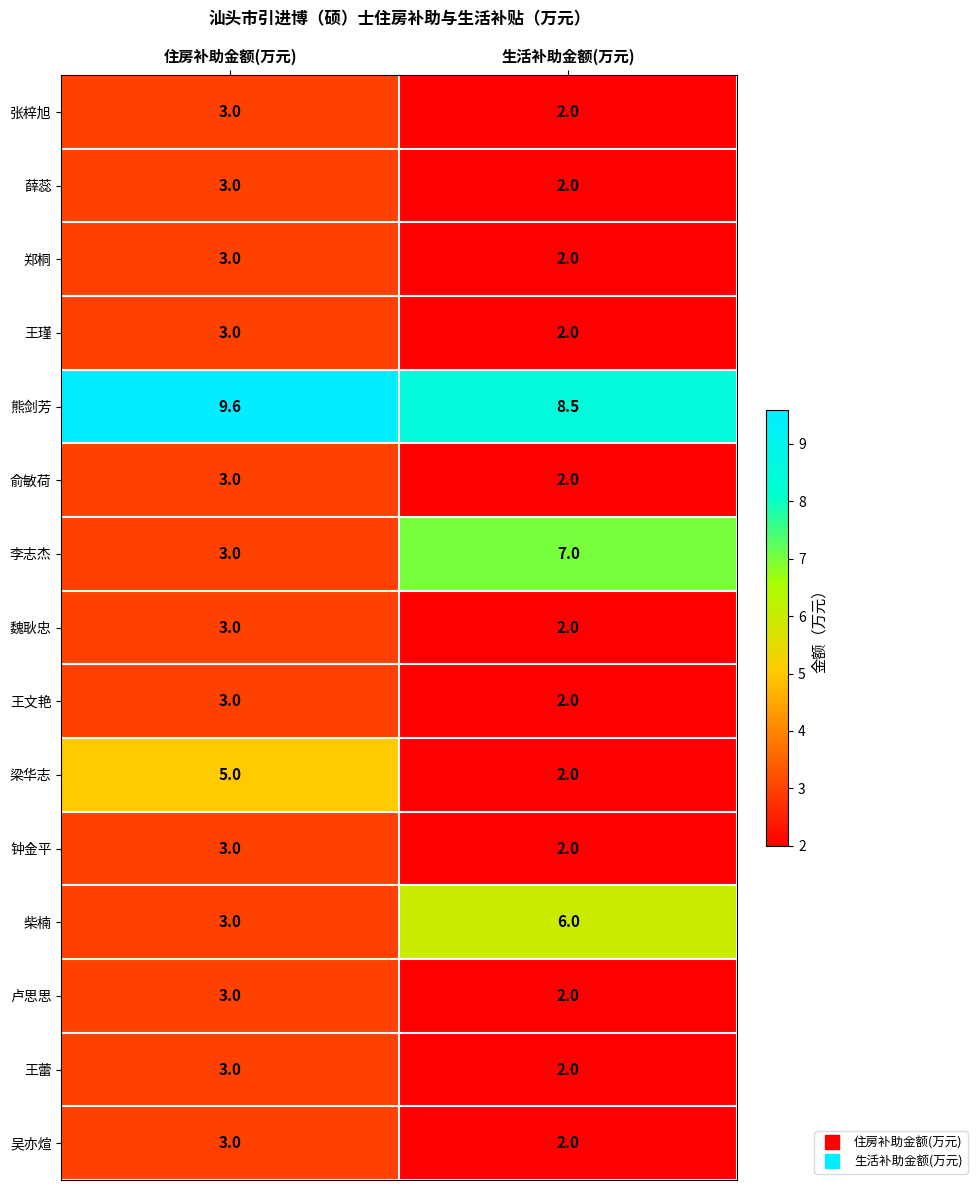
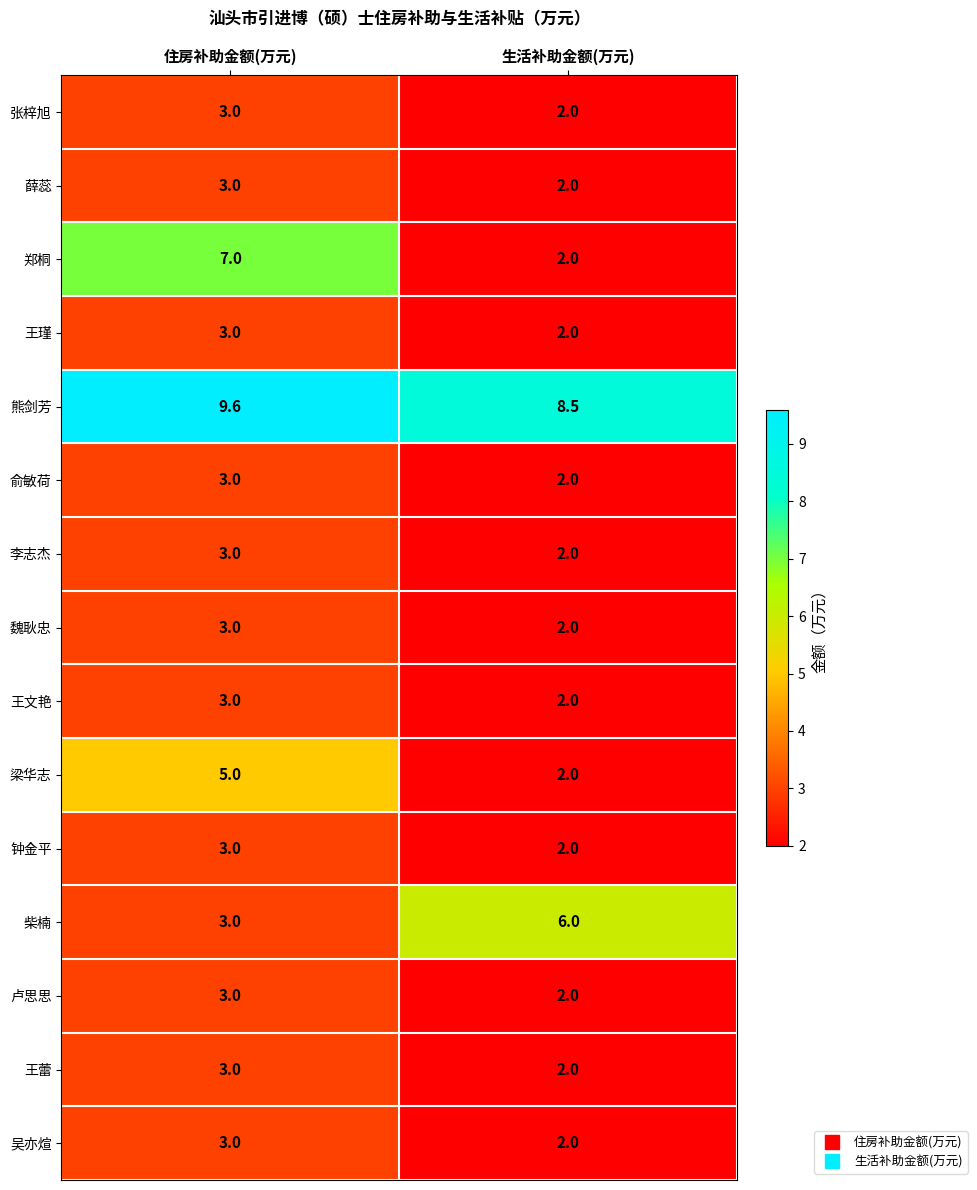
  {
    "张梓旭": {
      "住房补助金额(万元)": 3.0,
      "生活补助金额(万元)": 2.0
    },
    "薛蕊": {
      "住房补助金额(万元)": 3.0,
      "生活补助金额(万元)": 2.0
    },
    "郑桐": {
-     "住房补助金额(万元)": 3.0,
+     "住房补助金额(万元)": 7.0,
      "生活补助金额(万元)": 2.0
    },
    "王瑾": {
      "住房补助金额(万元)": 3.0,
      "生活补助金额(万元)": 2.0
    },
    "熊剑芳": {
      "住房补助金额(万元)": 9.6,
      "生活补助金额(万元)": 8.5
    },
    "俞敏荷": {
      "住房补助金额(万元)": 3.0,
      "生活补助金额(万元)": 2.0
    },
    "李志杰": {
      "住房补助金额(万元)": 3.0,
-     "生活补助金额(万元)": 7.0
+     "生活补助金额(万元)": 2.0
    },
    "魏耿忠": {
      "住房补助金额(万元)": 3.0,
      "生活补助金额(万元)": 2.0
    },
    "王文艳": {
      "住房补助金额(万元)": 3.0,
      "生活补助金额(万元)": 2.0
    },
    "梁华志": {
      "住房补助金额(万元)": 5.0,
      "生活补助金额(万元)": 2.0
    },
    "钟金平": {
      "住房补助金额(万元)": 3.0,
      "生活补助金额(万元)": 2.0
    },
    "柴楠": {
      "住房补助金额(万元)": 3.0,
      "生活补助金额(万元)": 6.0
    },
    "卢思思": {
      "住房补助金额(万元)": 3.0,
      "生活补助金额(万元)": 2.0
    },
    "王蕾": {
      "住房补助金额(万元)": 3.0,
      "生活补助金额(万元)": 2.0
    },
    "吴亦煊": {
      "住房补助金额(万元)": 3.0,
      "生活补助金额(万元)": 2.0
    }
  }
